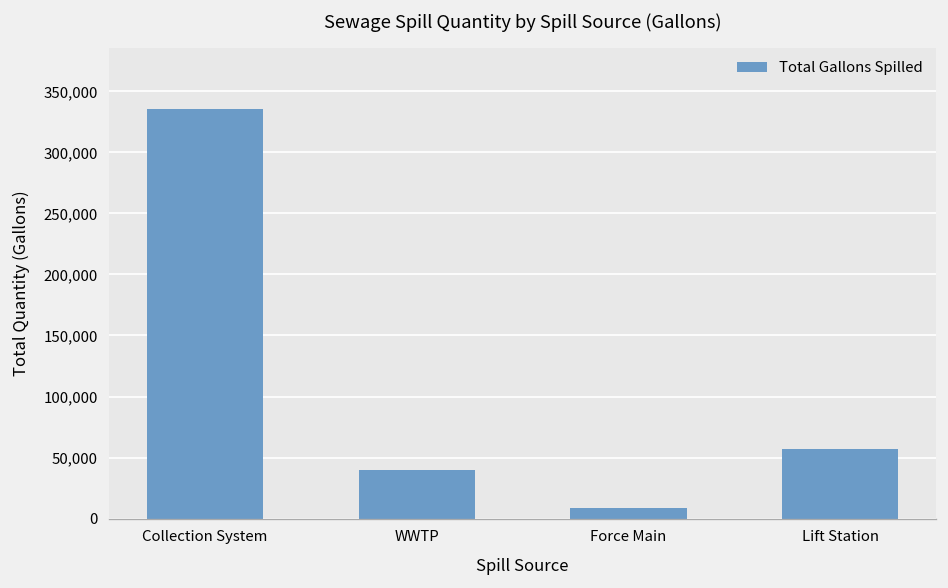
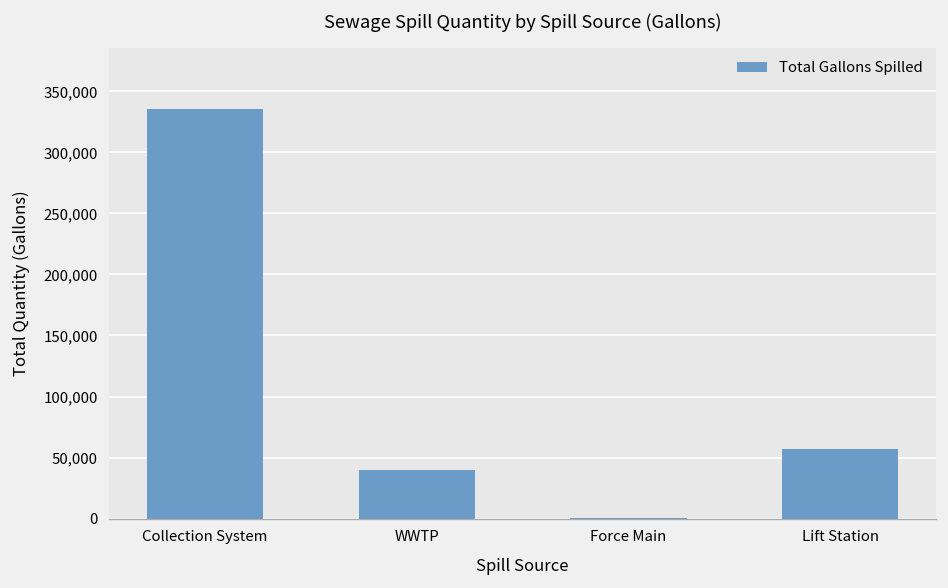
  {
    "Collection System": "335,000",
    "WWTP": "40,000",
-   "Force Main": "9,000",
+   "Force Main": "1,000",
    "Lift Station": "57,000"
  }
